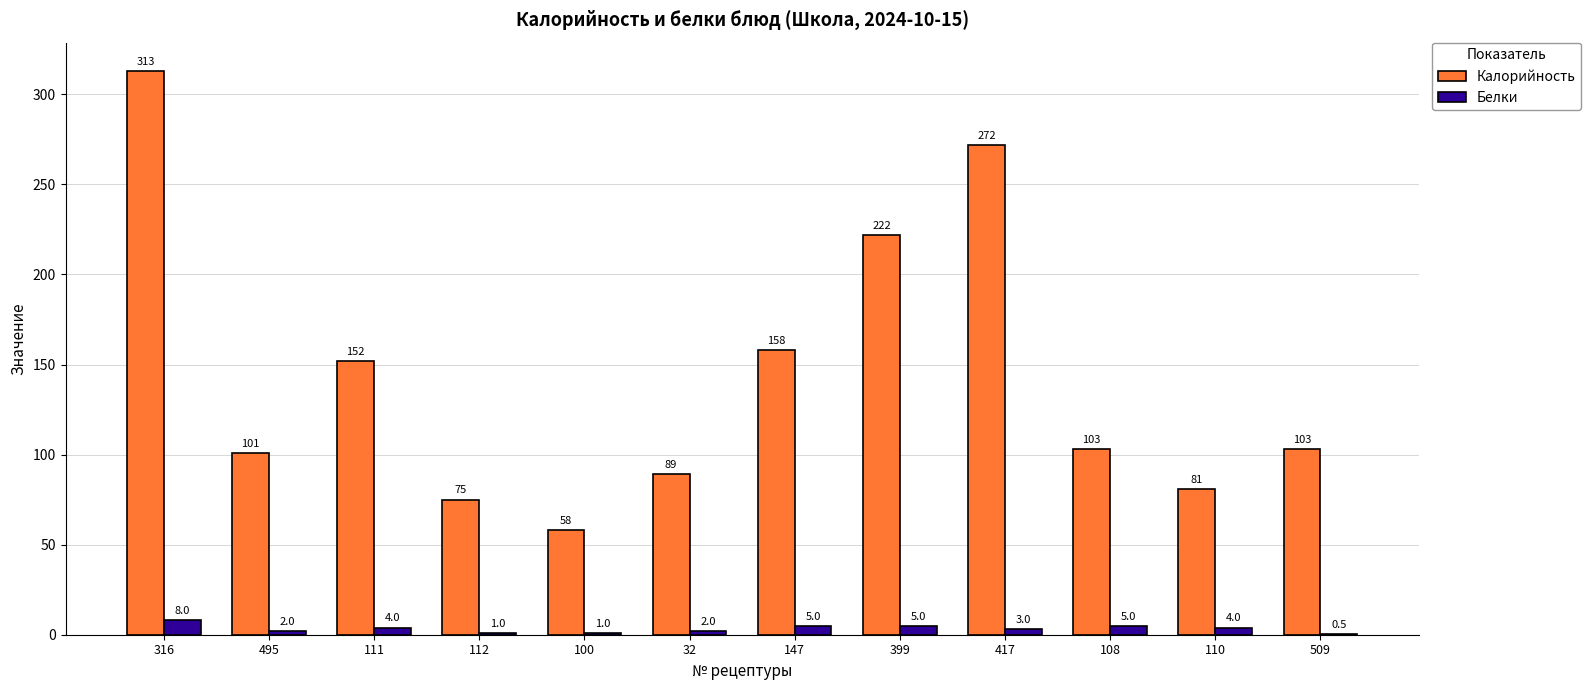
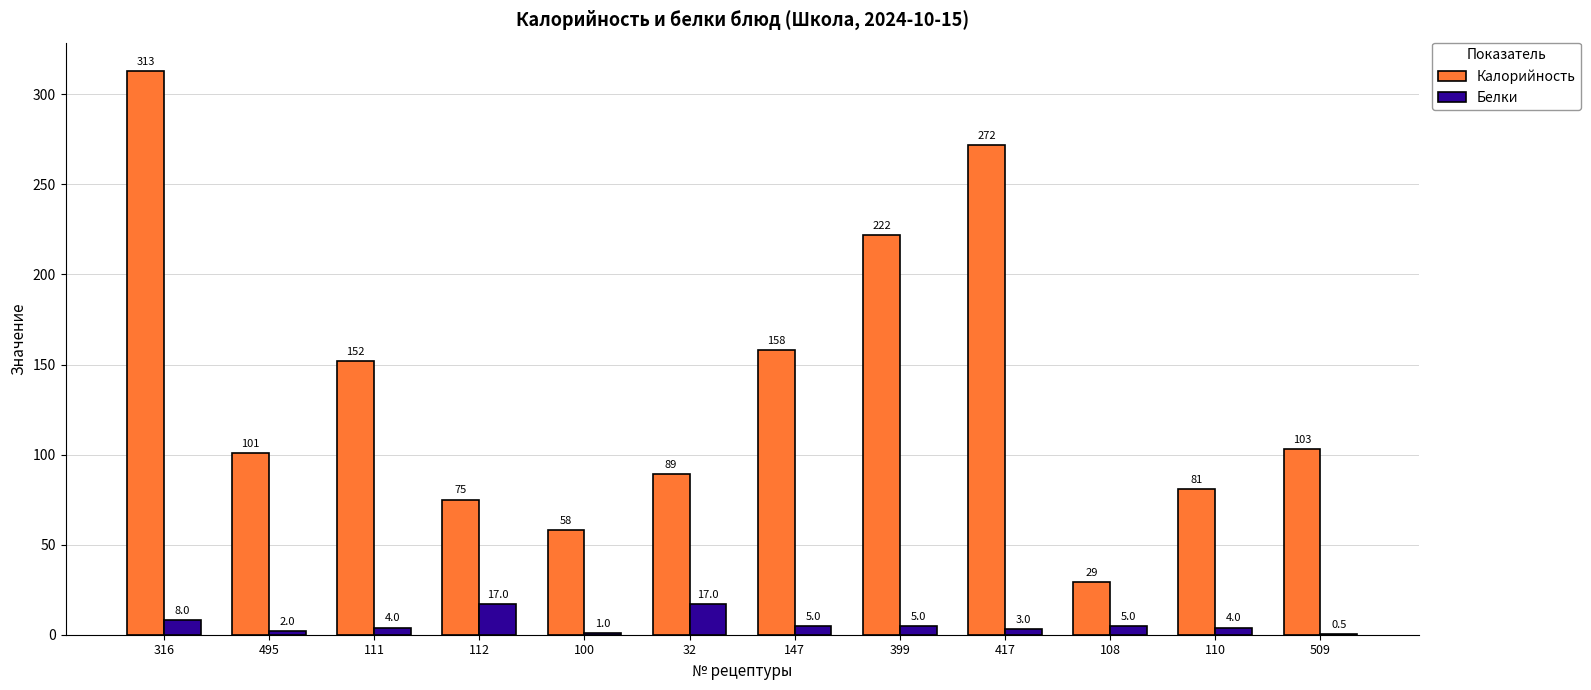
  {
    "Калорийность": {
      "316": 313,
      "495": 101,
      "111": 152,
      "112": 75,
      "100": 58,
      "32": 89,
      "147": 158,
      "399": 222,
      "417": 272,
-     "108": 103,
+     "108": 29,
      "110": 81,
      "509": 103
    },
    "Белки": {
      "316": 8.0,
      "495": 2.0,
      "111": 4.0,
-     "112": 1.0,
+     "112": 17.0,
      "100": 1.0,
-     "32": 2.0,
+     "32": 17.0,
      "147": 5.0,
      "399": 5.0,
      "417": 3.0,
      "108": 5.0,
      "110": 4.0,
      "509": 0.5
    }
  }
